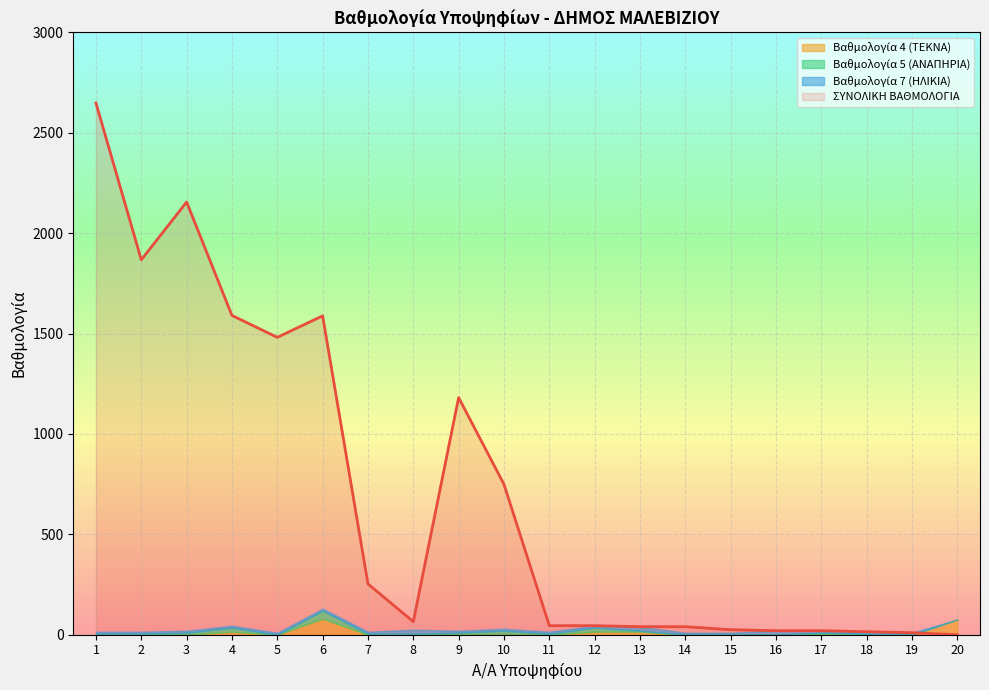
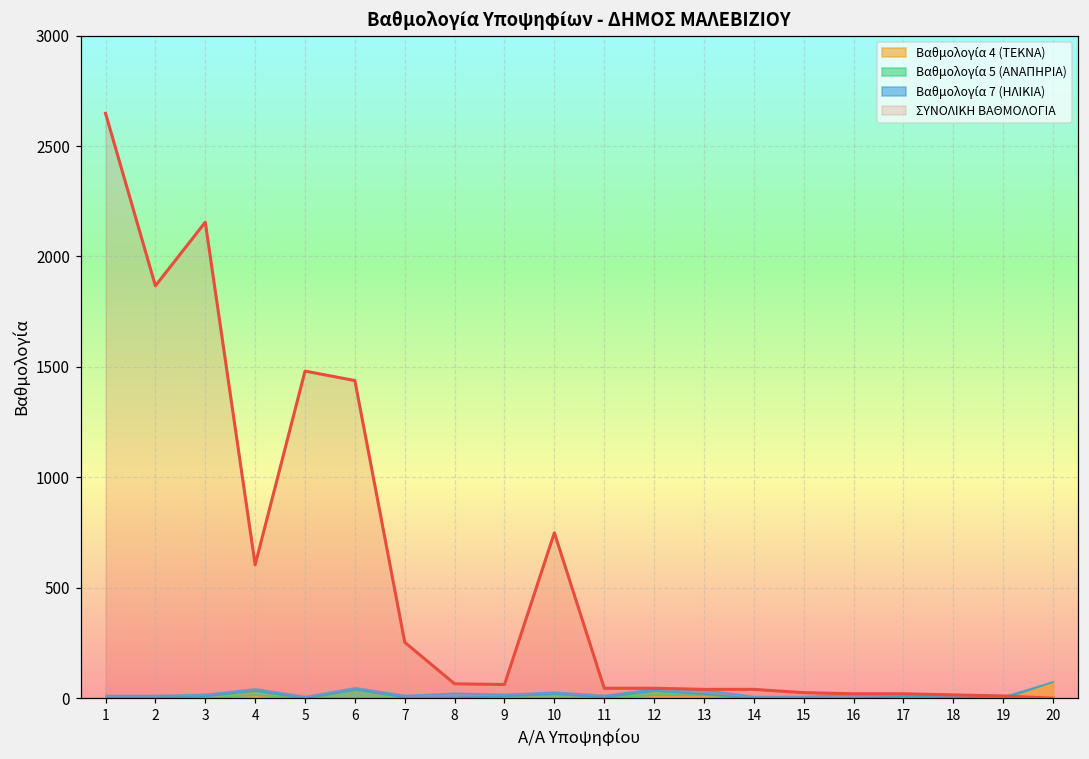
  {
    "Βαθμολογία 4 (ΤΕΚΝΑ)": {
      "4": 20,
-     "6": 80,
+     "6": 0,
      "10": 0,
      "12": 20
    },
    "Βαθμολογία 7 (ΗΛΙΚΙΑ)": {
      "8": 20
    },
    "ΣΥΝΟΛΙΚΗ ΒΑΘΜΟΛΟΓΙΑ": {
      "1": 2650,
      "2": 1870,
      "3": 2160,
-     "4": 1590,
+     "4": 600,
      "5": 1480,
-     "6": 1590,
+     "6": 1440,
      "7": 250,
      "8": 70,
-     "9": 1180,
+     "9": 60,
      "10": 750,
      "11": 50,
      "14": 40,
      "15": 30,
      "20": 0
    }
  }
